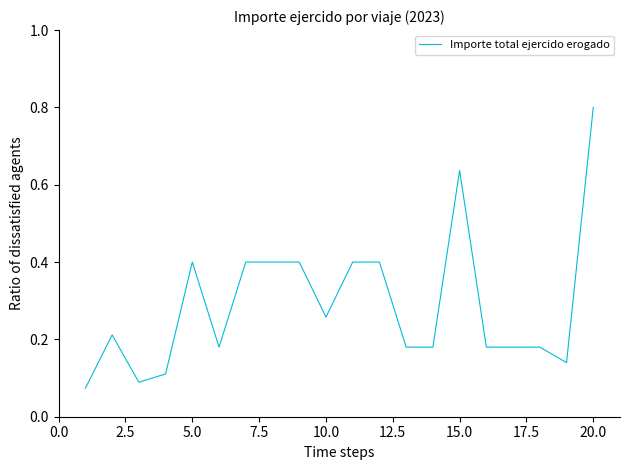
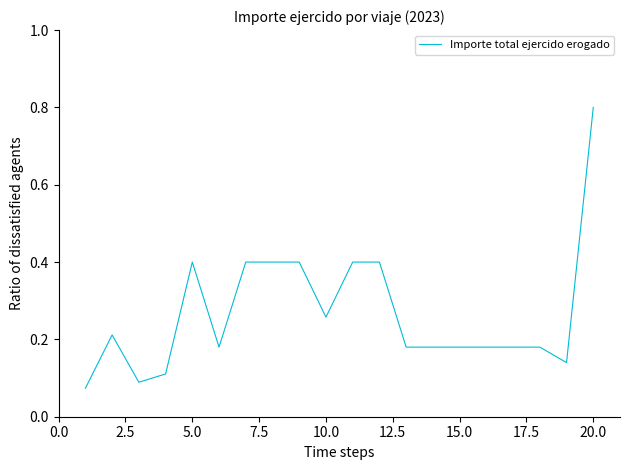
  {
    "5.0": 0.40,
    "10.0": 0.26,
-   "15.0": 0.64,
+   "15.0": 0.18,
    "20.0": 0.80
  }
